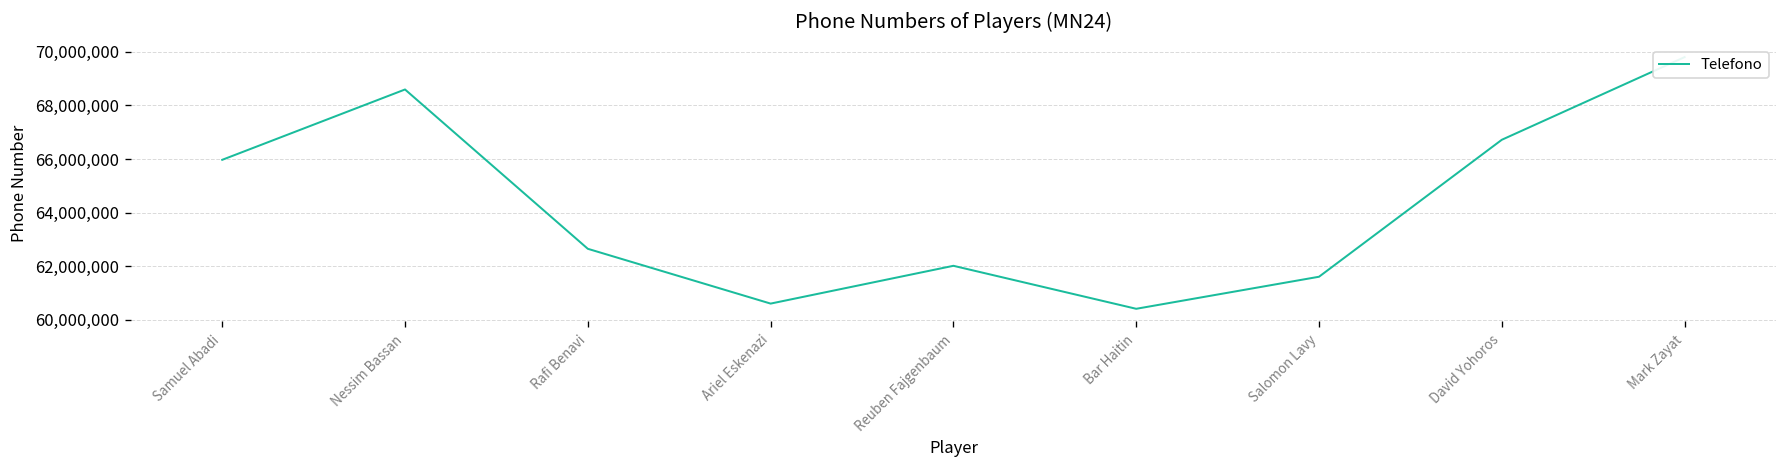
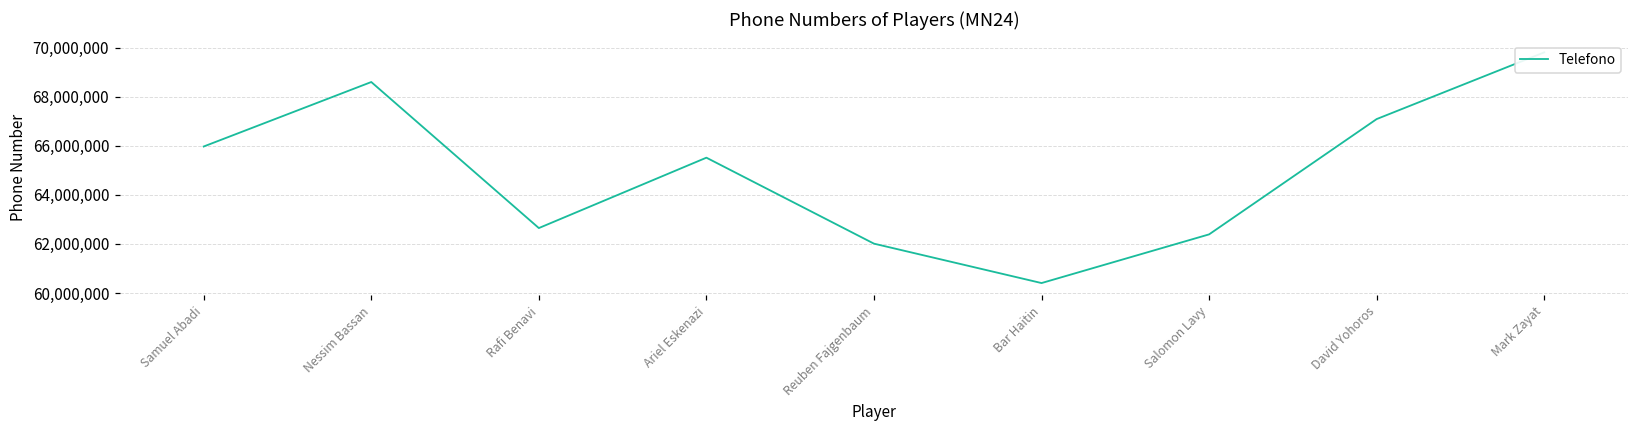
  {
    "Samuel Abadi": "66,000,000",
    "Nessim Bassan": "68,600,000",
    "Rafi Benavi": "62,600,000",
-   "Ariel Eskenazi": "60,600,000",
+   "Ariel Eskenazi": "65,500,000",
    "Reuben Fajgenbaum": "62,000,000",
    "Bar Haitin": "60,400,000",
-   "Salomon Lavy": "61,600,000",
-   "David Yohoros": "66,700,000"
+   "Salomon Lavy": "62,400,000",
+   "David Yohoros": "67,100,000"
  }
